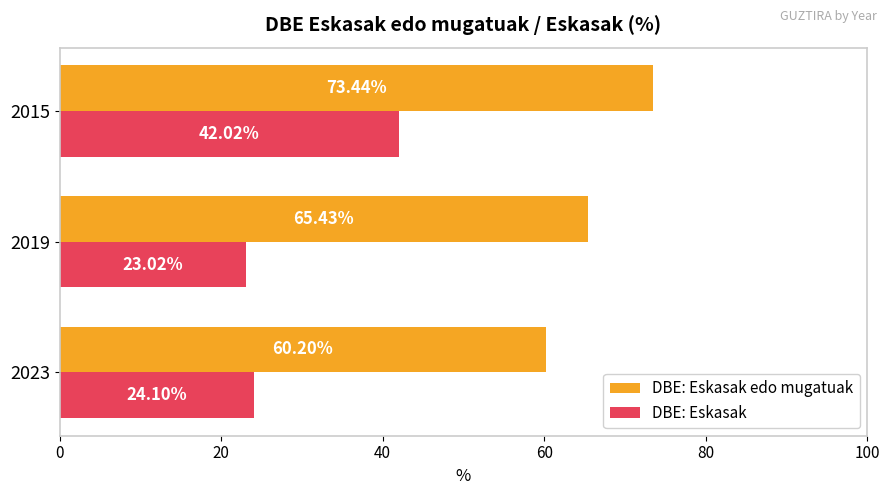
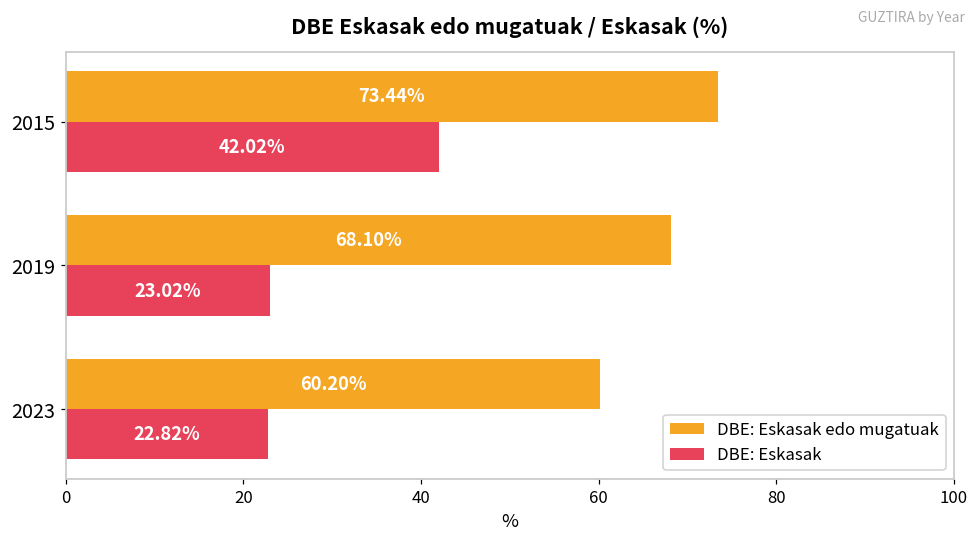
  {
    "DBE: Eskasak edo mugatuak": {
      "2015": "73.44%",
-     "2019": "65.43%",
+     "2019": "68.10%",
      "2023": "60.20%"
    },
    "DBE: Eskasak": {
      "2015": "42.02%",
      "2019": "23.02%",
-     "2023": "24.10%"
+     "2023": "22.82%"
    }
  }
